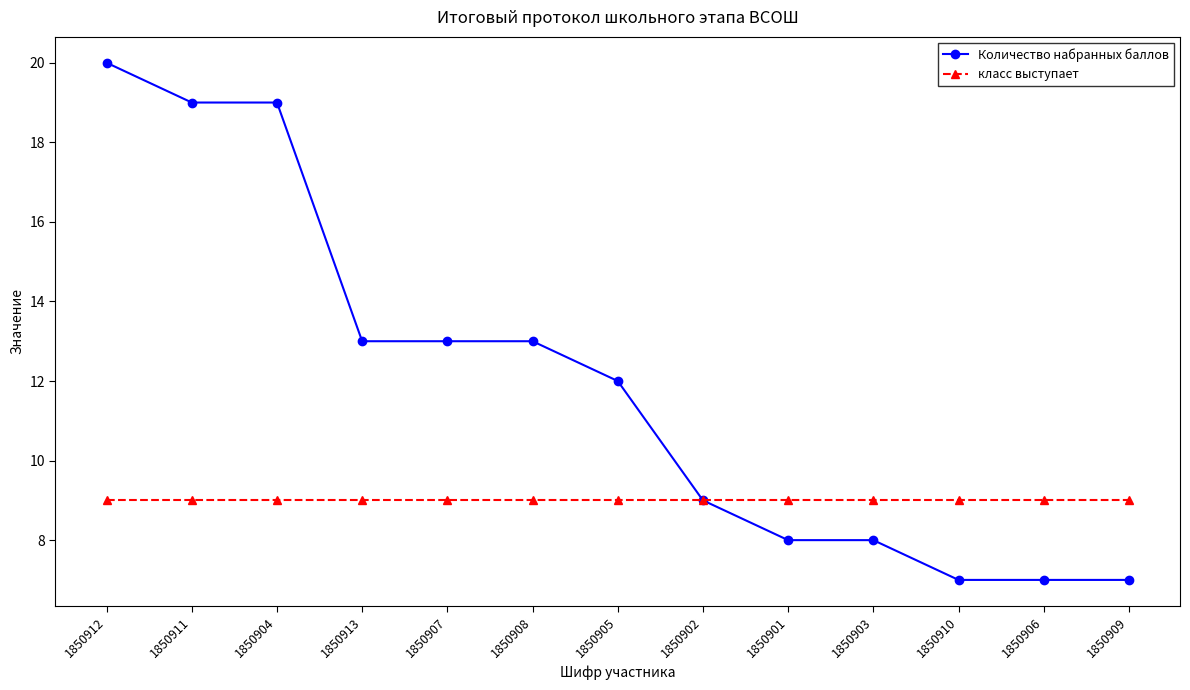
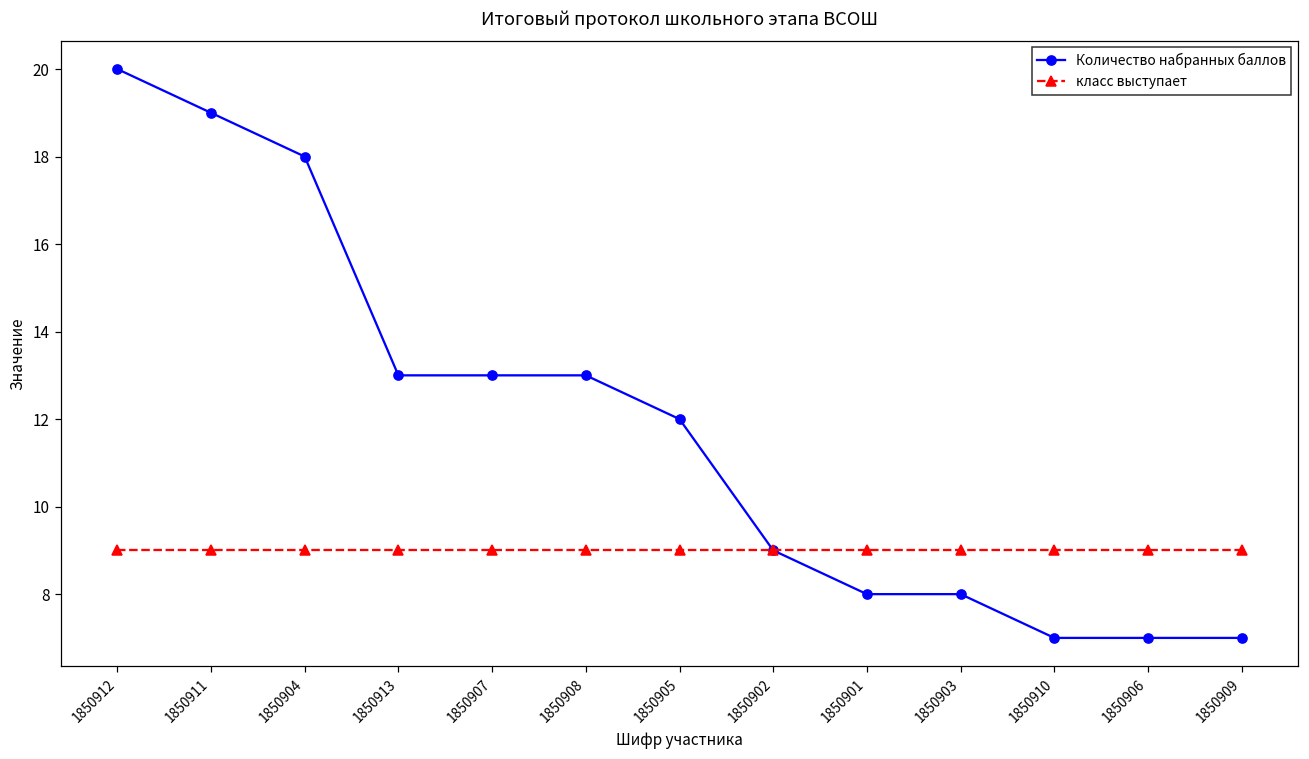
  {
    "Количество набранных баллов": {
      "1850912": 20,
      "1850911": 19,
-     "1850904": 19,
+     "1850904": 18,
      "1850913": 13,
      "1850907": 13,
      "1850908": 13,
      "1850905": 12,
      "1850901": 8,
      "1850903": 8,
      "1850910": 7,
      "1850906": 7,
      "1850909": 7
    },
    "класс выступает": {
      "1850912": 9,
      "1850911": 9,
      "1850904": 9,
      "1850913": 9,
      "1850907": 9,
      "1850908": 9,
      "1850905": 9,
      "1850901": 9,
      "1850903": 9,
      "1850910": 9,
      "1850906": 9,
      "1850909": 9
    }
  }
